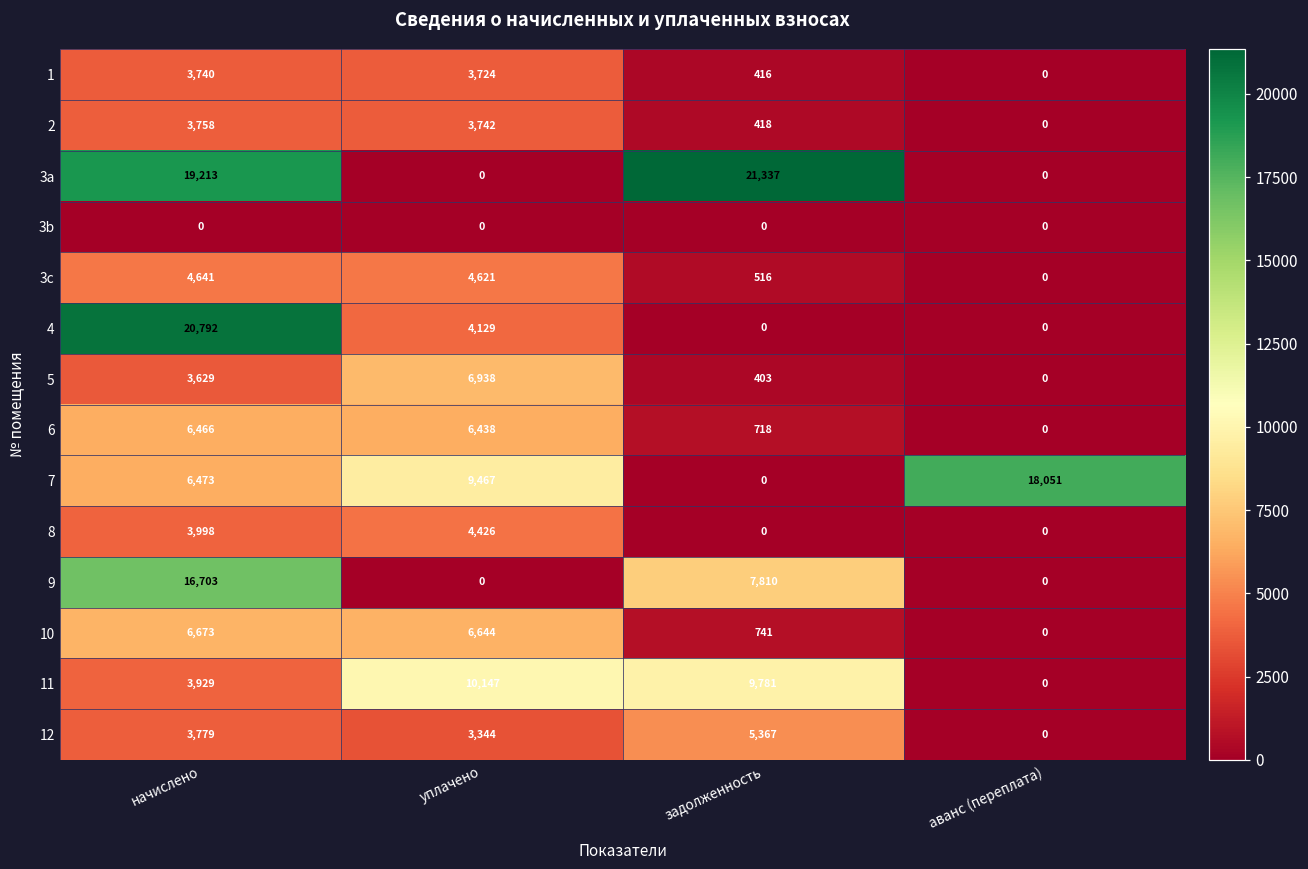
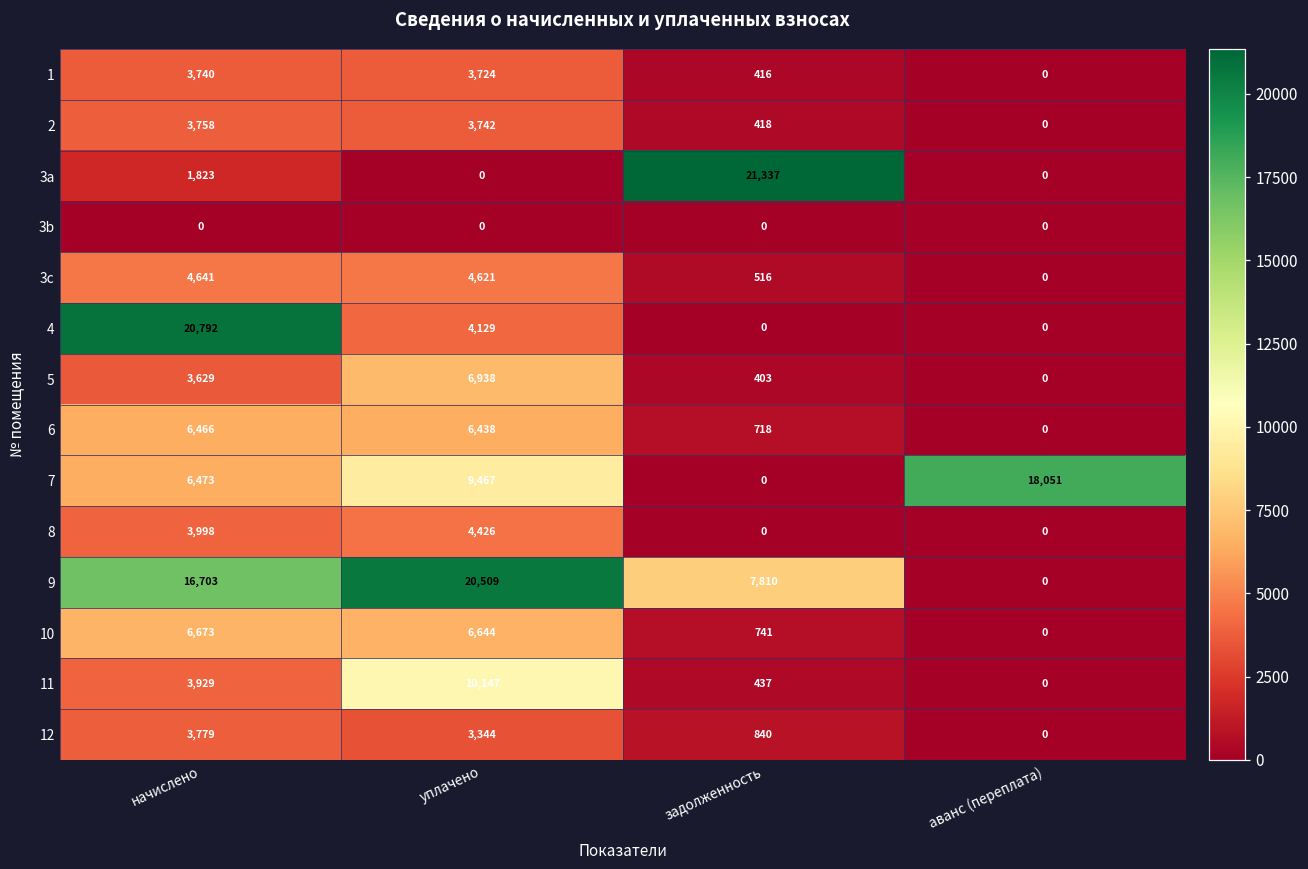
  {
    "1": {
      "начислено": "3,740",
      "уплачено": "3,724",
      "задолженность": "416",
      "аванс (переплата)": "0"
    },
    "2": {
      "начислено": "3,758",
      "уплачено": "3,742",
      "задолженность": "418",
      "аванс (переплата)": "0"
    },
    "3a": {
-     "начислено": "19,213",
+     "начислено": "1,823",
      "уплачено": "0",
      "задолженность": "21,337",
      "аванс (переплата)": "0"
    },
    "3b": {
      "начислено": "0",
      "уплачено": "0",
      "задолженность": "0",
      "аванс (переплата)": "0"
    },
    "3c": {
      "начислено": "4,641",
      "уплачено": "4,621",
      "задолженность": "516",
      "аванс (переплата)": "0"
    },
    "4": {
      "начислено": "20,792",
      "уплачено": "4,129",
      "задолженность": "0",
      "аванс (переплата)": "0"
    },
    "5": {
      "начислено": "3,629",
      "уплачено": "6,938",
      "задолженность": "403",
      "аванс (переплата)": "0"
    },
    "6": {
      "начислено": "6,466",
      "уплачено": "6,438",
      "задолженность": "718",
      "аванс (переплата)": "0"
    },
    "7": {
      "начислено": "6,473",
      "уплачено": "9,467",
      "задолженность": "0",
      "аванс (переплата)": "18,051"
    },
    "8": {
      "начислено": "3,998",
      "уплачено": "4,426",
      "задолженность": "0",
      "аванс (переплата)": "0"
    },
    "9": {
      "начислено": "16,703",
-     "уплачено": "0",
+     "уплачено": "20,509",
      "задолженность": "7,810",
      "аванс (переплата)": "0"
    },
    "10": {
      "начислено": "6,673",
      "уплачено": "6,644",
      "задолженность": "741",
      "аванс (переплата)": "0"
    },
    "11": {
      "начислено": "3,929",
      "уплачено": "10,147",
-     "задолженность": "9,781",
+     "задолженность": "437",
      "аванс (переплата)": "0"
    },
    "12": {
      "начислено": "3,779",
      "уплачено": "3,344",
-     "задолженность": "5,367",
+     "задолженность": "840",
      "аванс (переплата)": "0"
    }
  }
